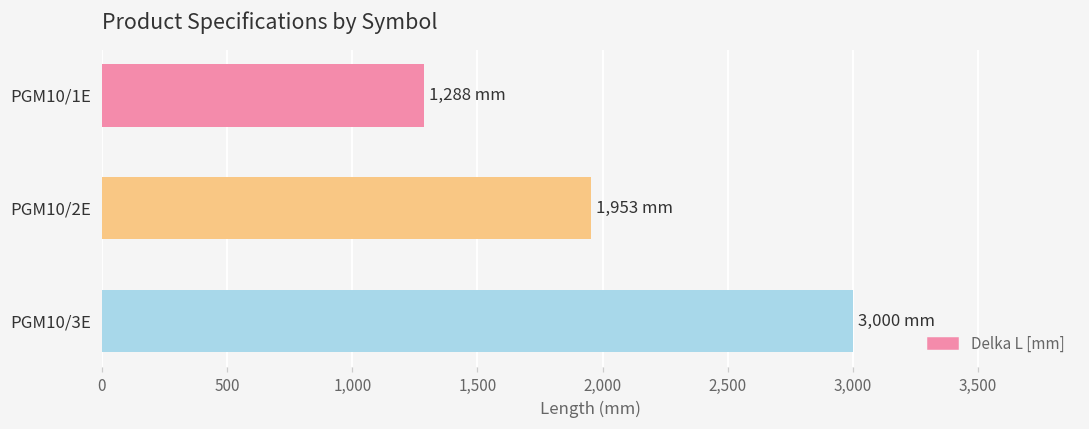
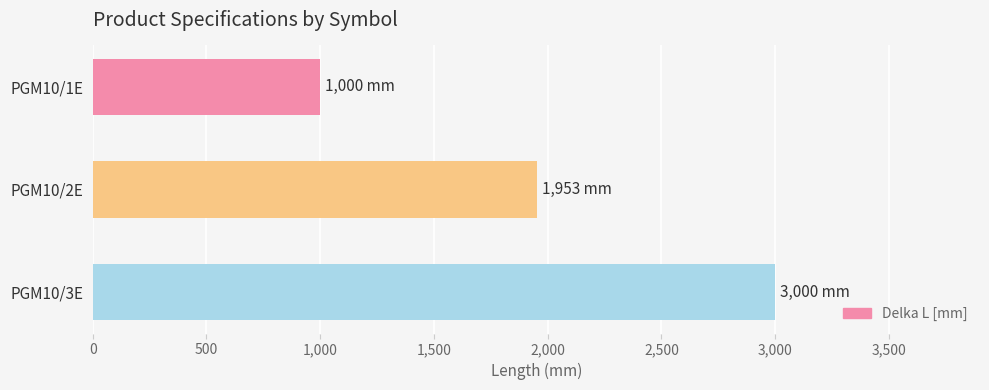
  {
-   "PGM10/1E": "1,288",
+   "PGM10/1E": "1,000",
    "PGM10/2E": "1,953",
    "PGM10/3E": "3,000"
  }
